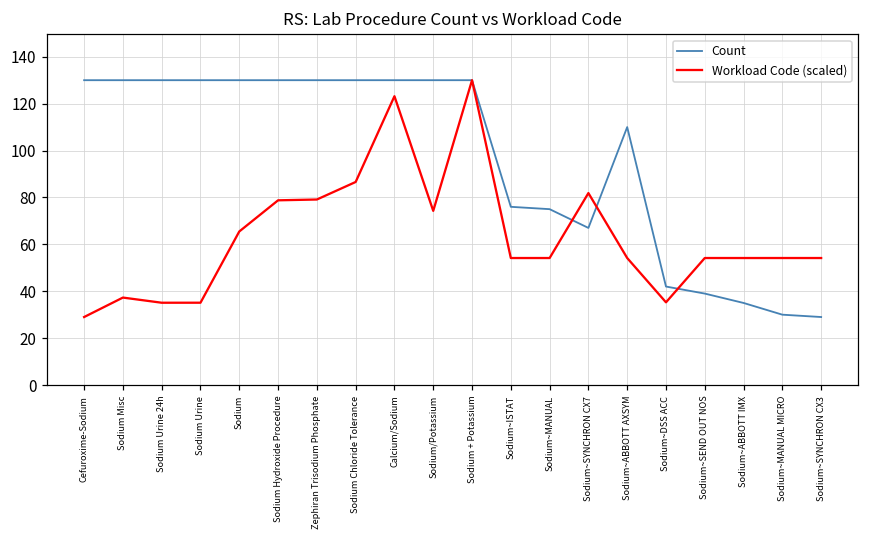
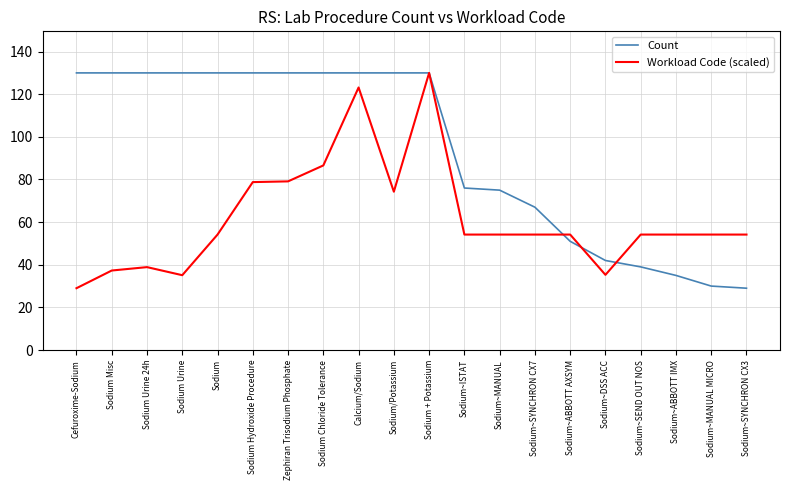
  {
    "Count": {
      "Cefuroxime-Sodium": 130,
      "Sodium Misc": 130,
      "Sodium Urine 24h": 130,
      "Sodium Urine": 130,
      "Sodium": 130,
      "Sodium Hydroxide Procedure": 130,
      "Zephiran Trisodium Phosphate": 130,
      "Sodium Chloride Tolerance": 130,
      "Calcium/Sodium": 130,
      "Sodium/Potassium": 130,
      "Sodium~ISTAT": 76,
      "Sodium~MANUAL": 75,
      "Sodium~SYNCHRON CX7": 67,
-     "Sodium~ABBOTT AXSYM": 110,
+     "Sodium~ABBOTT AXSYM": 51,
      "Sodium~DSS ACC": 42,
      "Sodium~SEND OUT NOS": 39,
      "Sodium~ABBOTT IMX": 35,
      "Sodium~MANUAL MICRO": 30,
      "Sodium~SYNCHRON CX3": 29
    },
    "Workload Code (scaled)": {
      "Cefuroxime-Sodium": 29,
      "Sodium Misc": 37,
-     "Sodium Urine 24h": 35,
+     "Sodium Urine 24h": 39,
      "Sodium Urine": 35,
-     "Sodium": 65,
+     "Sodium": 54,
      "Sodium Hydroxide Procedure": 79,
      "Zephiran Trisodium Phosphate": 79,
      "Sodium Chloride Tolerance": 87,
      "Calcium/Sodium": 123,
      "Sodium/Potassium": 74,
      "Sodium~ISTAT": 54,
      "Sodium~MANUAL": 54,
-     "Sodium~SYNCHRON CX7": 82,
+     "Sodium~SYNCHRON CX7": 54,
      "Sodium~ABBOTT AXSYM": 54,
      "Sodium~DSS ACC": 35,
      "Sodium~SEND OUT NOS": 54,
      "Sodium~ABBOTT IMX": 54,
      "Sodium~MANUAL MICRO": 54,
      "Sodium~SYNCHRON CX3": 54
    }
  }
